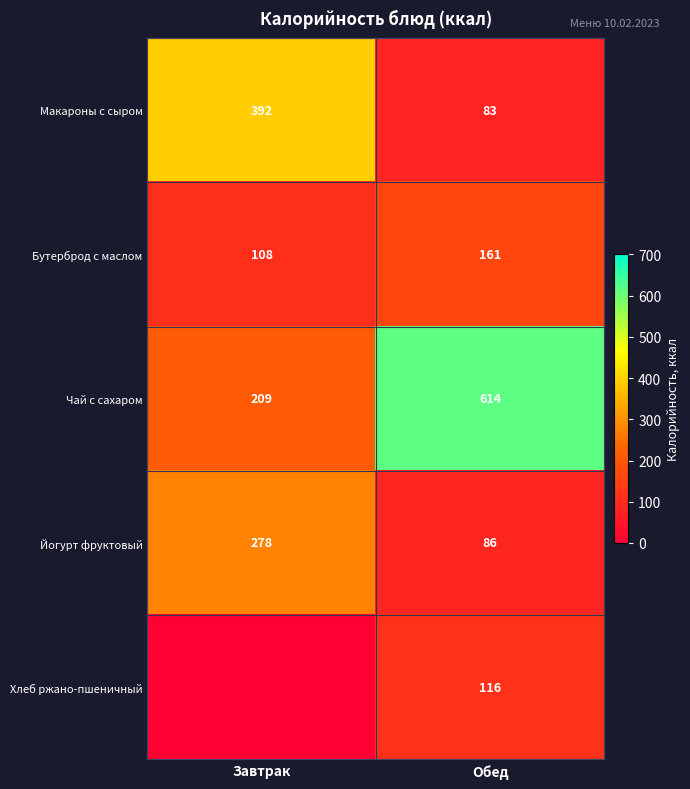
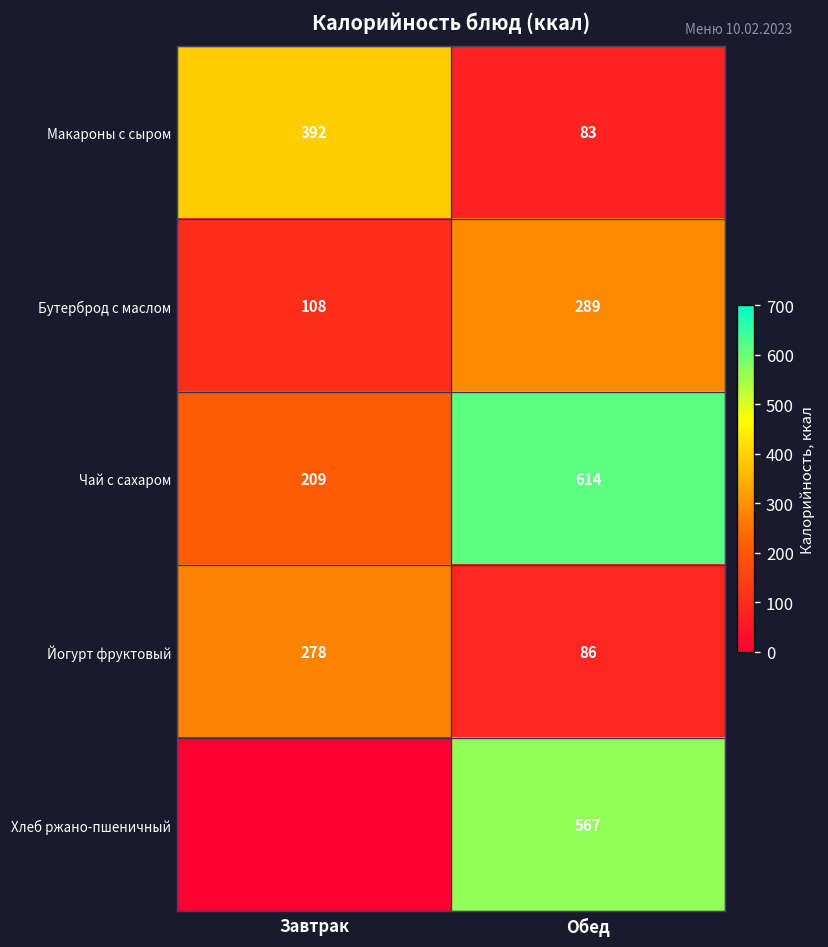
  {
    "Макароны с сыром": {
      "Завтрак": 392,
      "Обед": 83
    },
    "Бутерброд с маслом": {
      "Завтрак": 108,
-     "Обед": 161
+     "Обед": 289
    },
    "Чай с сахаром": {
      "Завтрак": 209,
      "Обед": 614
    },
    "Йогурт фруктовый": {
      "Завтрак": 278,
      "Обед": 86
    },
    "Хлеб ржано-пшеничный": {
-     "Обед": 116
+     "Обед": 567
    }
  }
